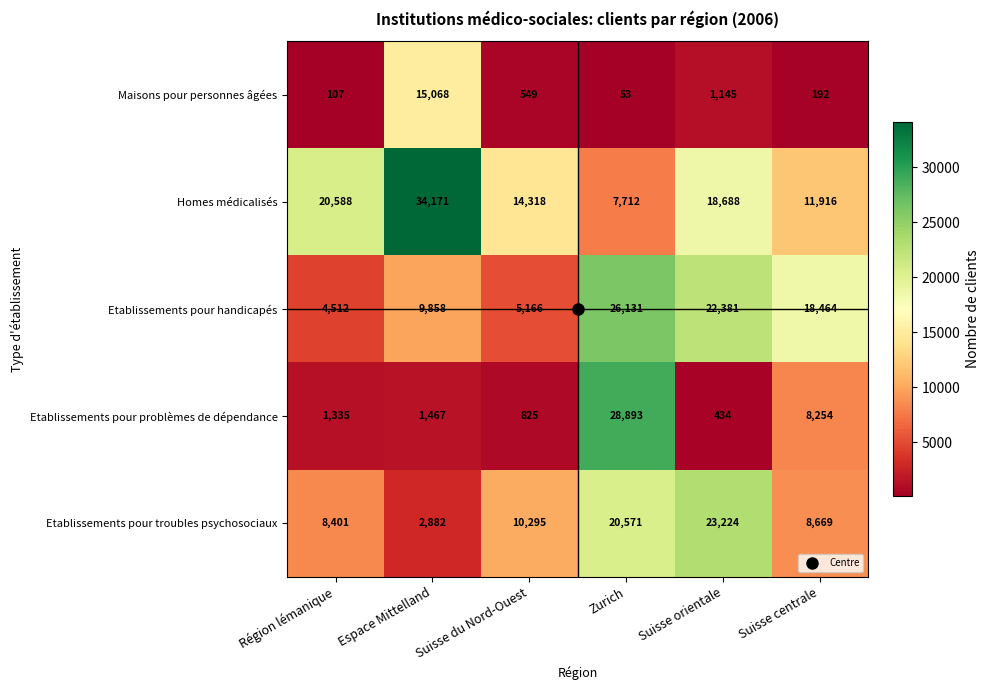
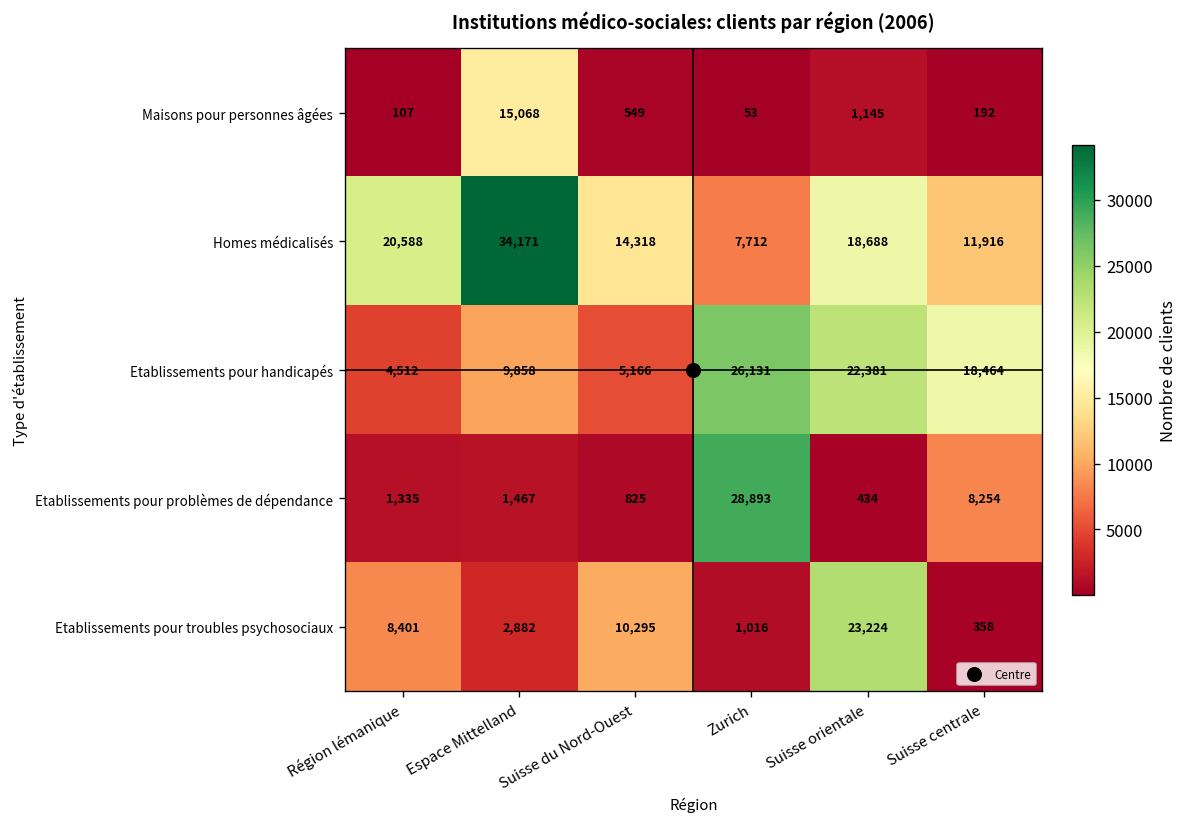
  {
    "Maisons pour personnes âgées": {
      "Région lémanique": "107",
      "Espace Mittelland": "15,068",
      "Suisse du Nord-Ouest": "549",
      "Zurich": "53",
      "Suisse orientale": "1,145",
      "Suisse centrale": "192"
    },
    "Homes médicalisés": {
      "Région lémanique": "20,588",
      "Espace Mittelland": "34,171",
      "Suisse du Nord-Ouest": "14,318",
      "Zurich": "7,712",
      "Suisse orientale": "18,688",
      "Suisse centrale": "11,916"
    },
    "Etablissements pour handicapés": {
      "Région lémanique": "4,512",
      "Espace Mittelland": "9,858",
      "Suisse du Nord-Ouest": "5,166",
      "Zurich": "26,131",
      "Suisse orientale": "22,381",
      "Suisse centrale": "18,464"
    },
    "Etablissements pour problèmes de dépendance": {
      "Région lémanique": "1,335",
      "Espace Mittelland": "1,467",
      "Suisse du Nord-Ouest": "825",
      "Zurich": "28,893",
      "Suisse orientale": "434",
      "Suisse centrale": "8,254"
    },
    "Etablissements pour troubles psychosociaux": {
      "Région lémanique": "8,401",
      "Espace Mittelland": "2,882",
      "Suisse du Nord-Ouest": "10,295",
-     "Zurich": "20,571",
+     "Zurich": "1,016",
      "Suisse orientale": "23,224",
-     "Suisse centrale": "8,669"
+     "Suisse centrale": "358"
    }
  }
